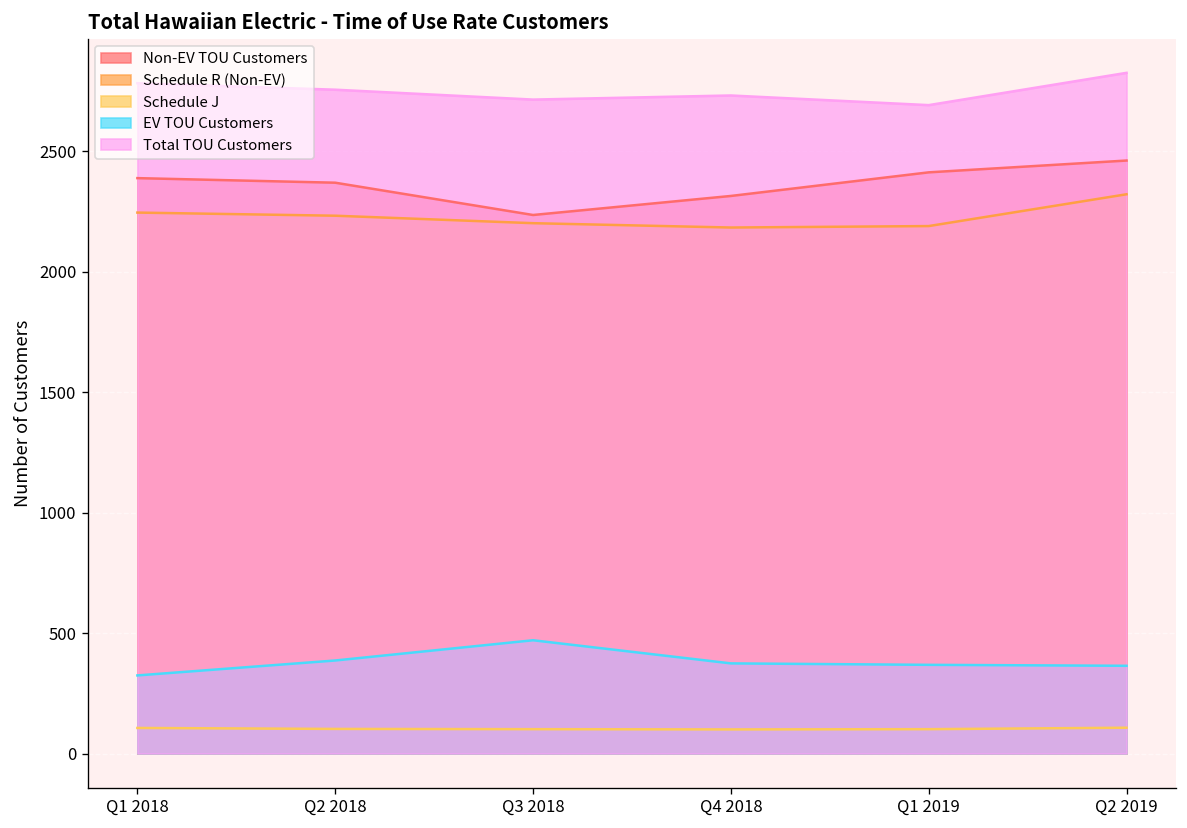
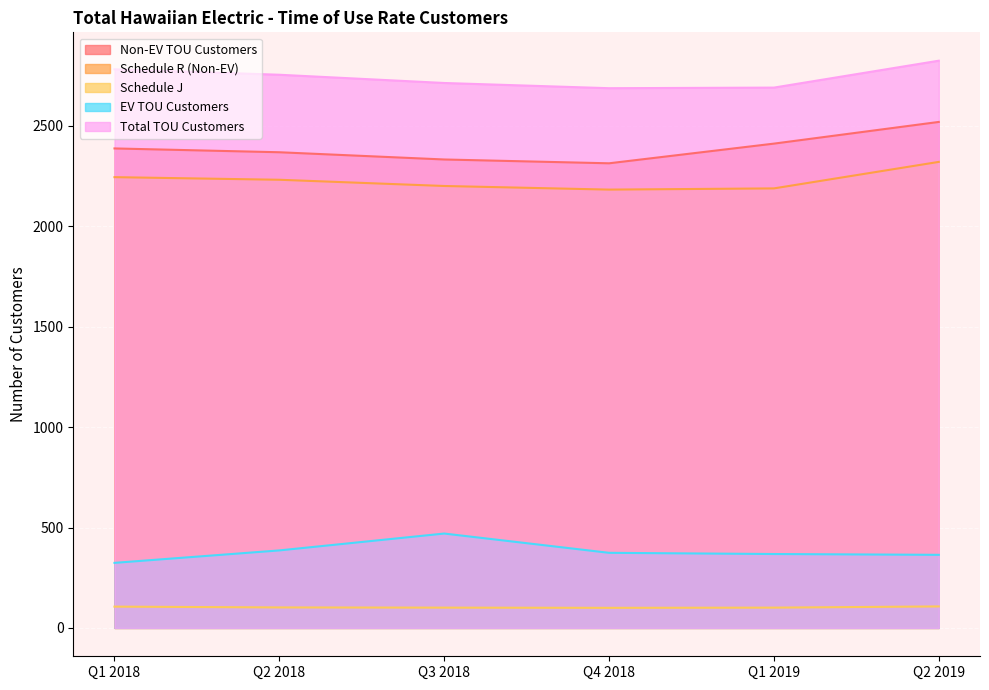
  {
    "Non-EV TOU Customers": {
      "Q1 2018": 2390,
      "Q2 2018": 2370,
-     "Q3 2018": 2240,
+     "Q3 2018": 2330,
      "Q4 2018": 2310,
      "Q1 2019": 2410,
-     "Q2 2019": 2460
+     "Q2 2019": 2520
    },
    "EV TOU Customers": {
      "Q1 2018": 320,
      "Q2 2018": 390,
      "Q3 2018": 470,
      "Q4 2018": 370,
      "Q1 2019": 370,
      "Q2 2019": 360
    },
    "Total TOU Customers": {
      "Q2 2018": 2760,
      "Q3 2018": 2710,
-     "Q4 2018": 2730,
+     "Q4 2018": 2690,
      "Q1 2019": 2690,
      "Q2 2019": 2830
    }
  }
